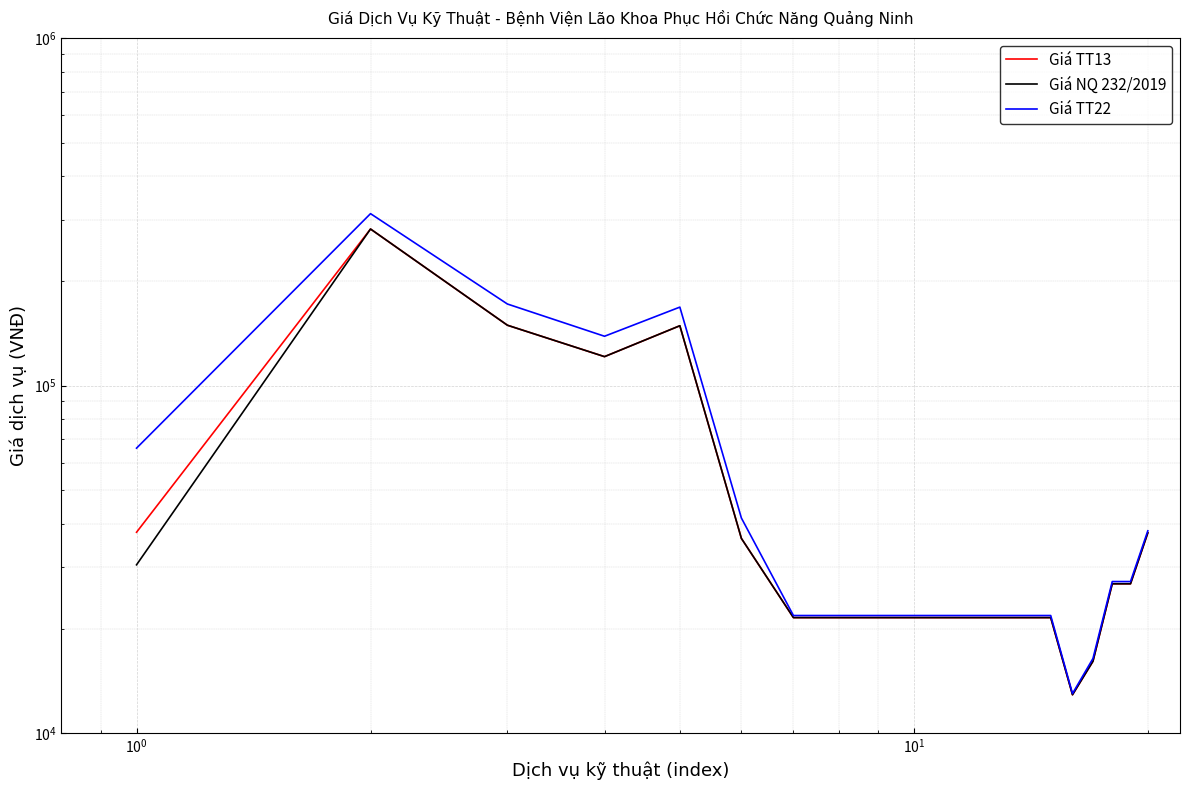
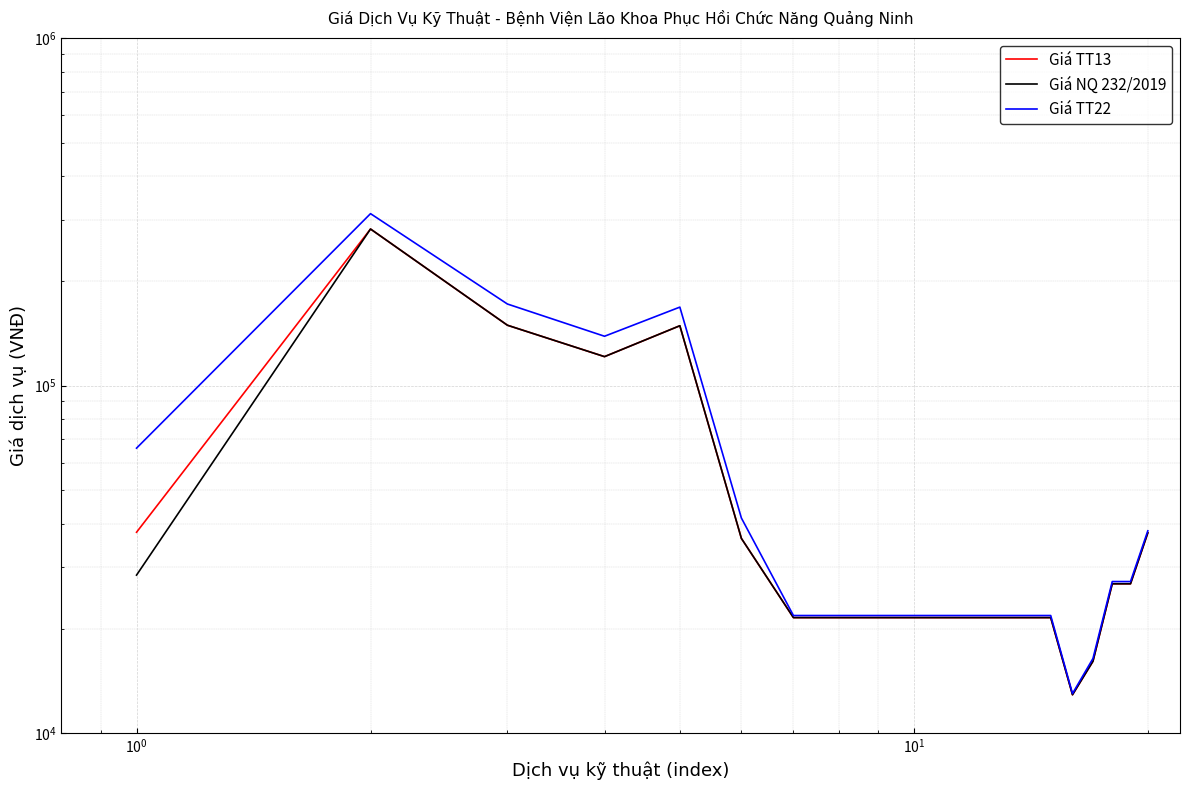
  {
    "Giá TT13": {
      "10^0": 38000
    },
    "Giá NQ 232/2019": {
-     "10^0": 31000
+     "10^0": 28000
    },
    "Giá TT22": {
      "10^0": 66000
    }
  }
